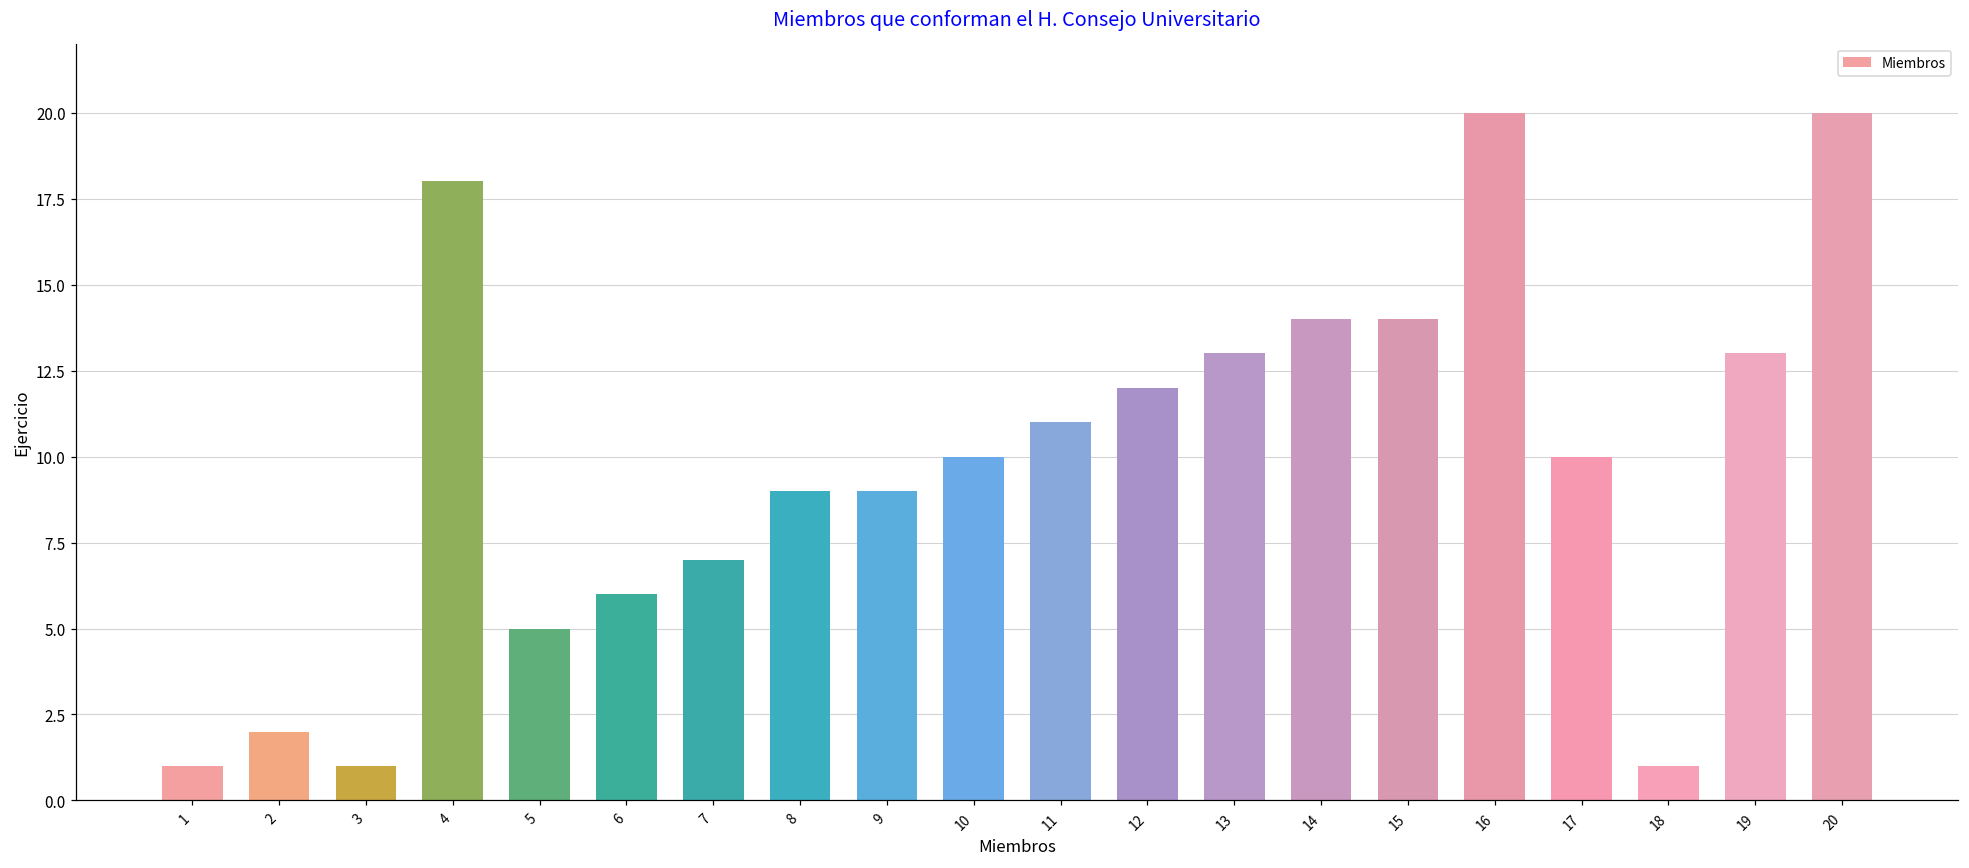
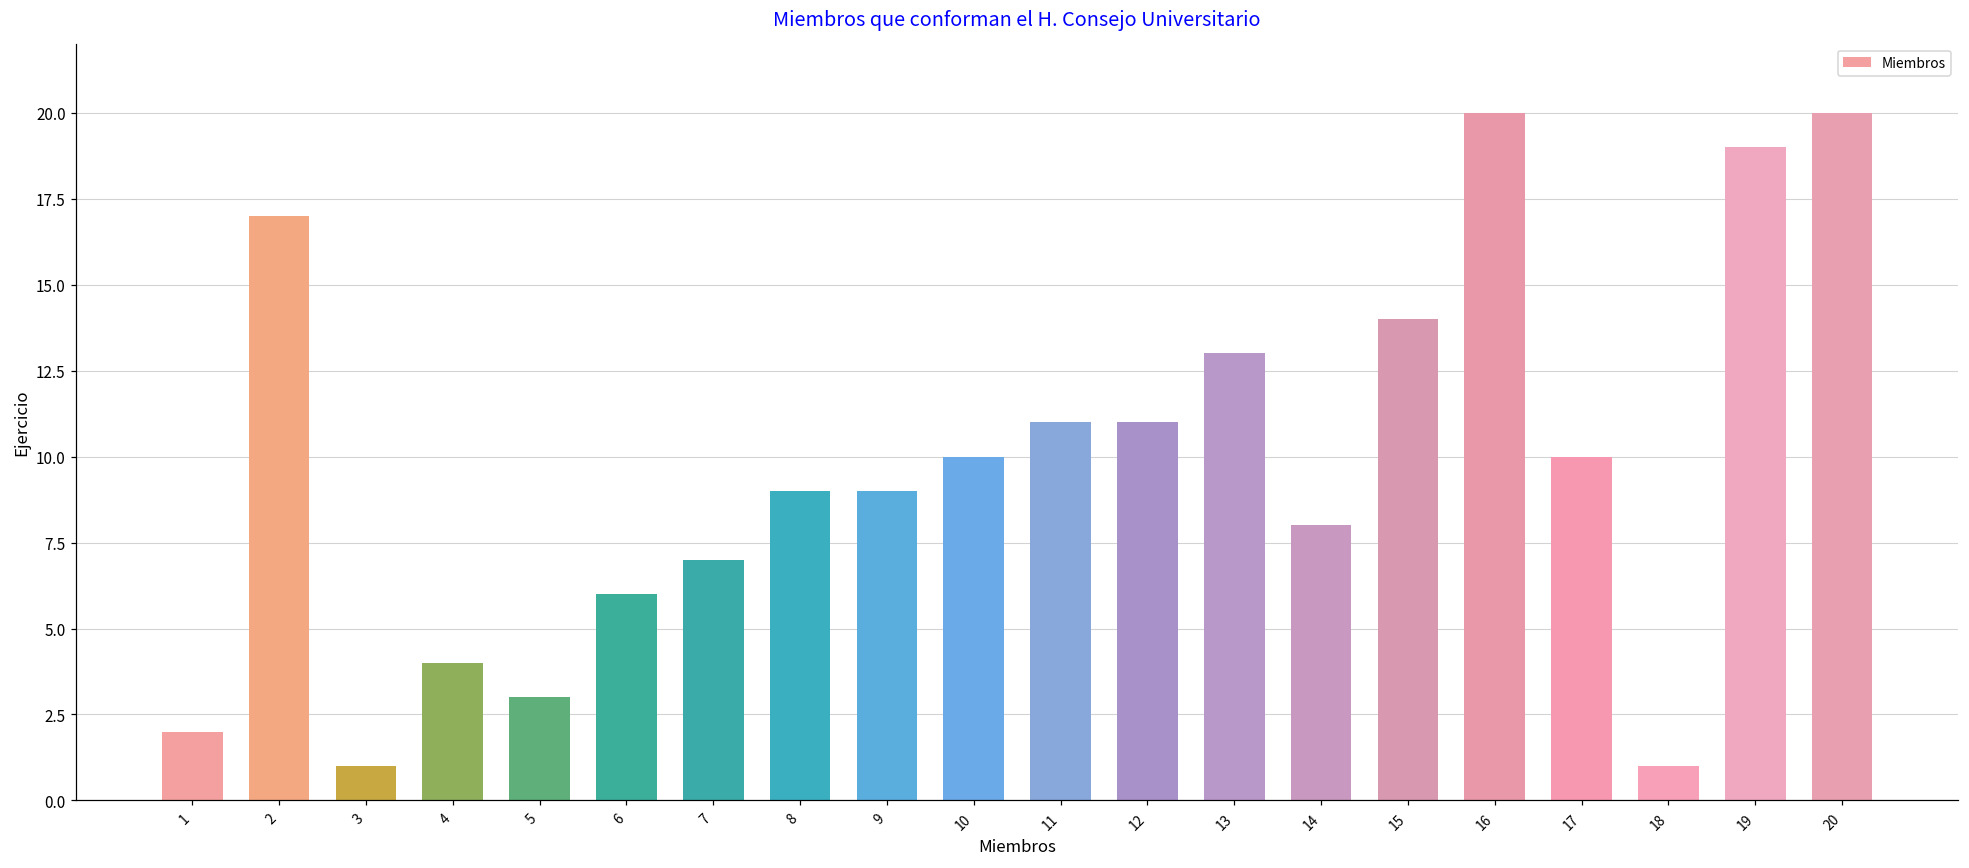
  {
-   "1": 1,
-   "2": 2,
+   "1": 2,
+   "2": 17,
    "3": 1,
-   "4": 18,
-   "5": 5,
+   "4": 4,
+   "5": 3,
    "6": 6,
    "7": 7,
    "8": 9,
    "9": 9,
    "10": 10,
    "11": 11,
-   "12": 12,
+   "12": 11,
    "13": 13,
-   "14": 14,
+   "14": 8,
    "15": 14,
    "16": 20,
    "17": 10,
    "18": 1,
-   "19": 13,
+   "19": 19,
    "20": 20
  }
